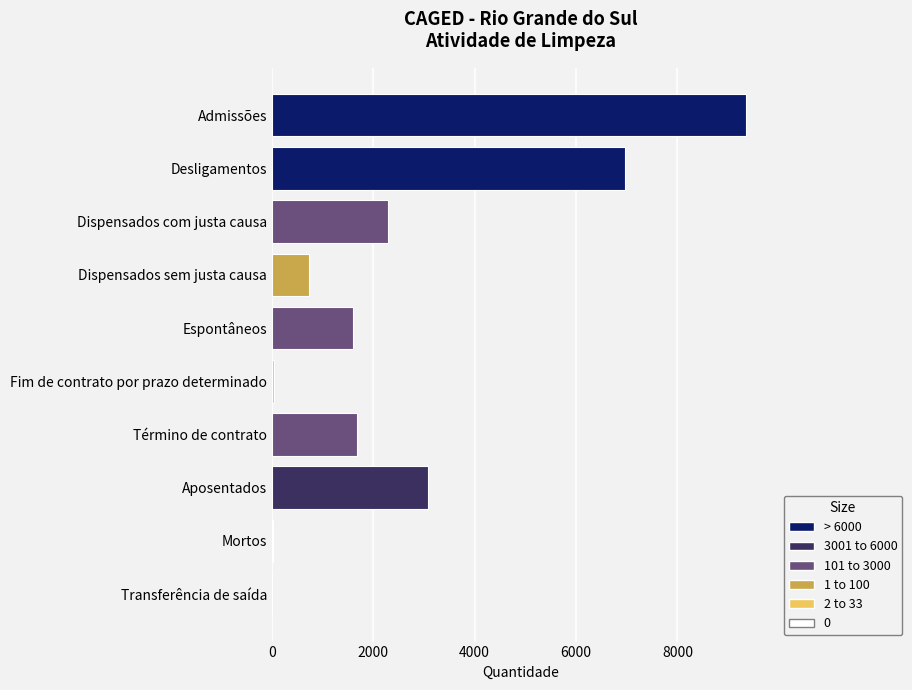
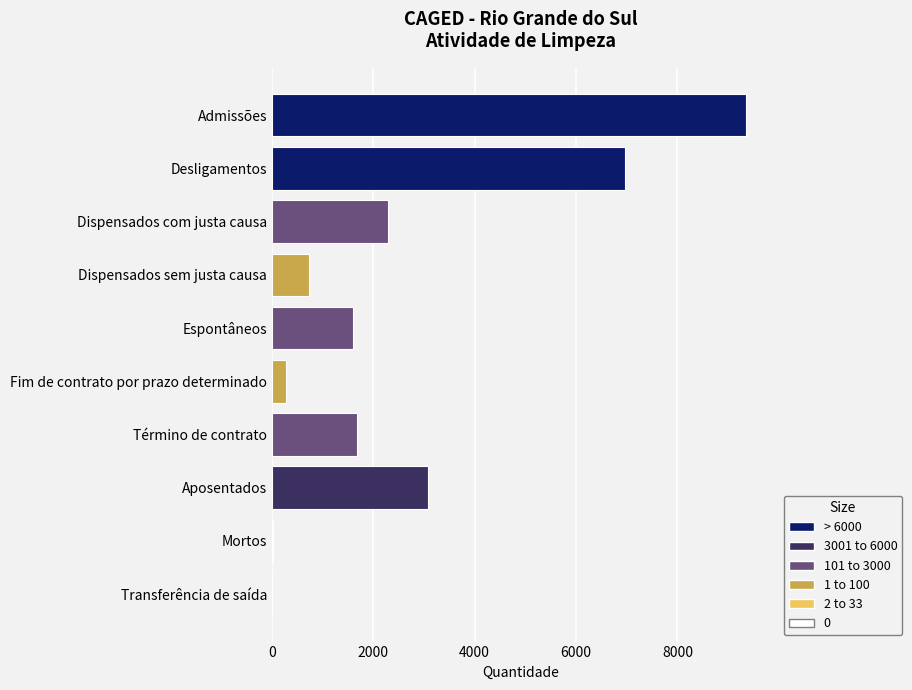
  {
    "Admissões": 9300,
    "Desligamentos": 7000,
    "Dispensados com justa causa": 2300,
    "Dispensados sem justa causa": 700,
    "Espontâneos": 1600,
-   "Fim de contrato por prazo determinado": 0,
+   "Fim de contrato por prazo determinado": 300,
    "Término de contrato": 1700,
    "Aposentados": 3100,
    "Transferência de saída": 0
  }
